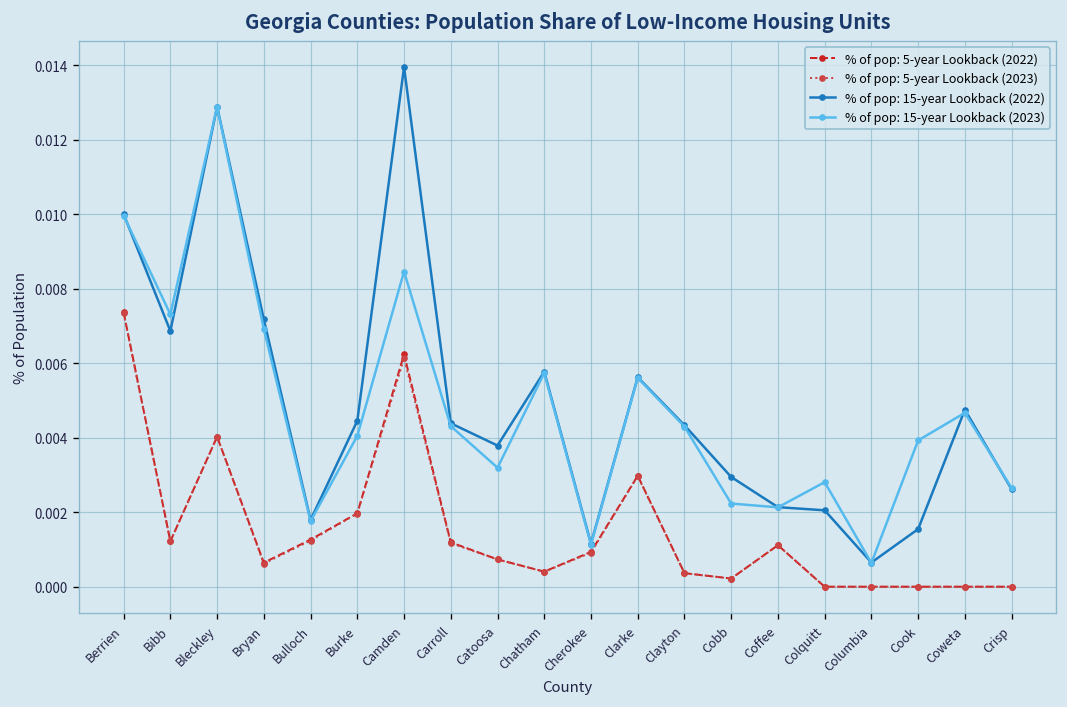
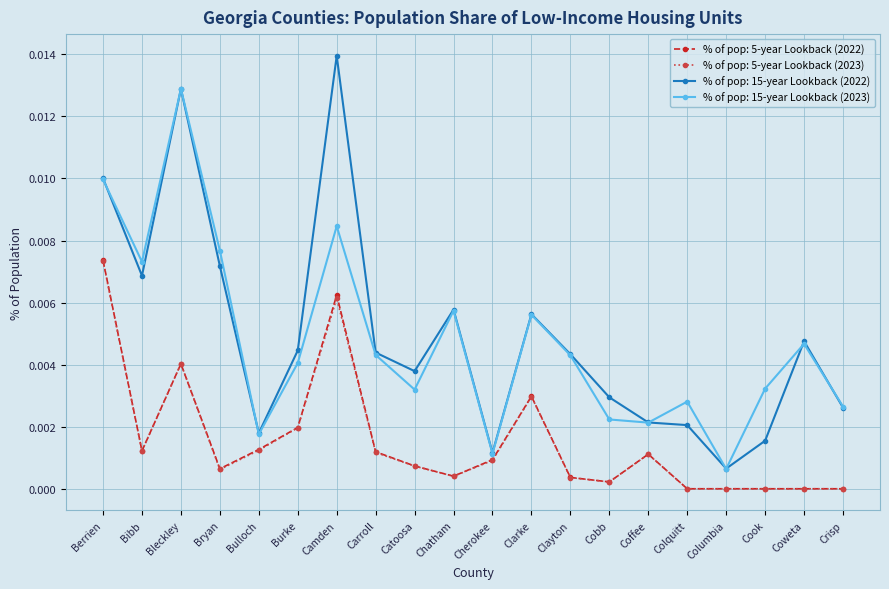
  {
    "% of pop: 15-year Lookback (2022)": {
      "Bibb": 0.0069,
      "Bryan": 0.0072,
      "Burke": 0.0045,
      "Camden": 0.0140,
      "Catoosa": 0.0038,
      "Cobb": 0.0029,
      "Colquitt": 0.0021,
      "Cook": 0.0015
    },
    "% of pop: 15-year Lookback (2023)": {
      "Bibb": 0.0073,
-     "Bryan": 0.0069,
+     "Bryan": 0.0077,
      "Burke": 0.0041,
      "Camden": 0.0085,
      "Catoosa": 0.0032,
      "Cobb": 0.0022,
      "Colquitt": 0.0028,
-     "Cook": 0.0039
+     "Cook": 0.0032
    }
  }
